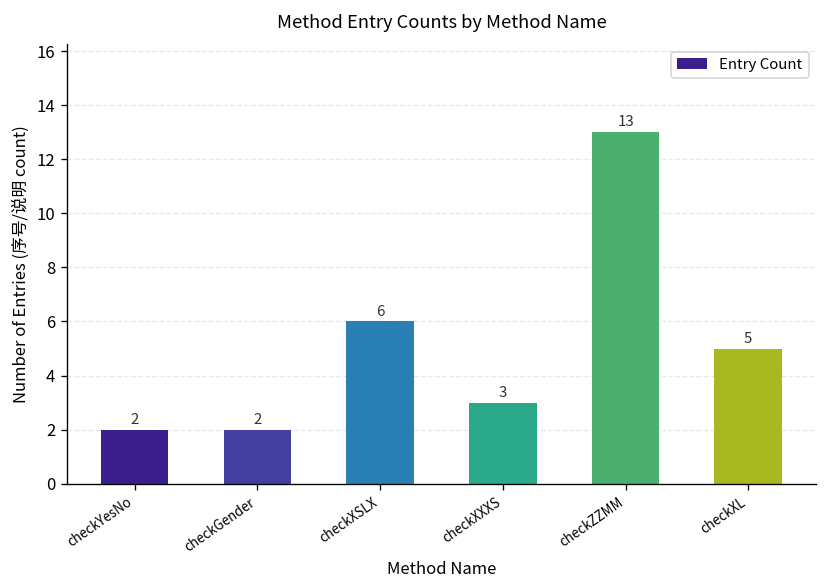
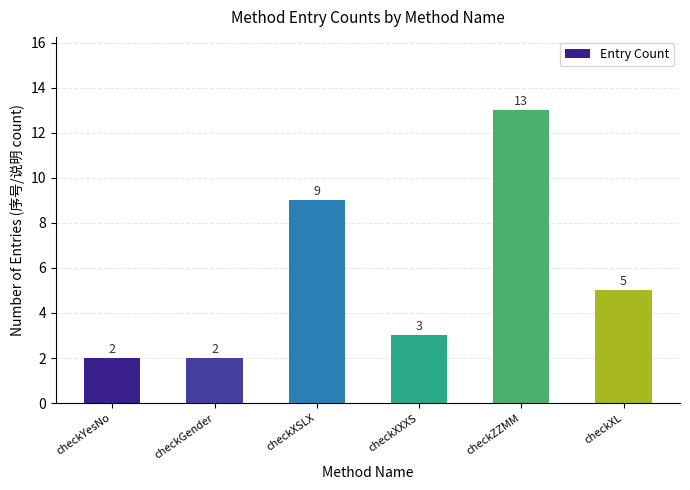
  {
    "checkYesNo": 2,
    "checkGender": 2,
-   "checkXSLX": 6,
+   "checkXSLX": 9,
    "checkXXXS": 3,
    "checkZZMM": 13,
    "checkXL": 5
  }
